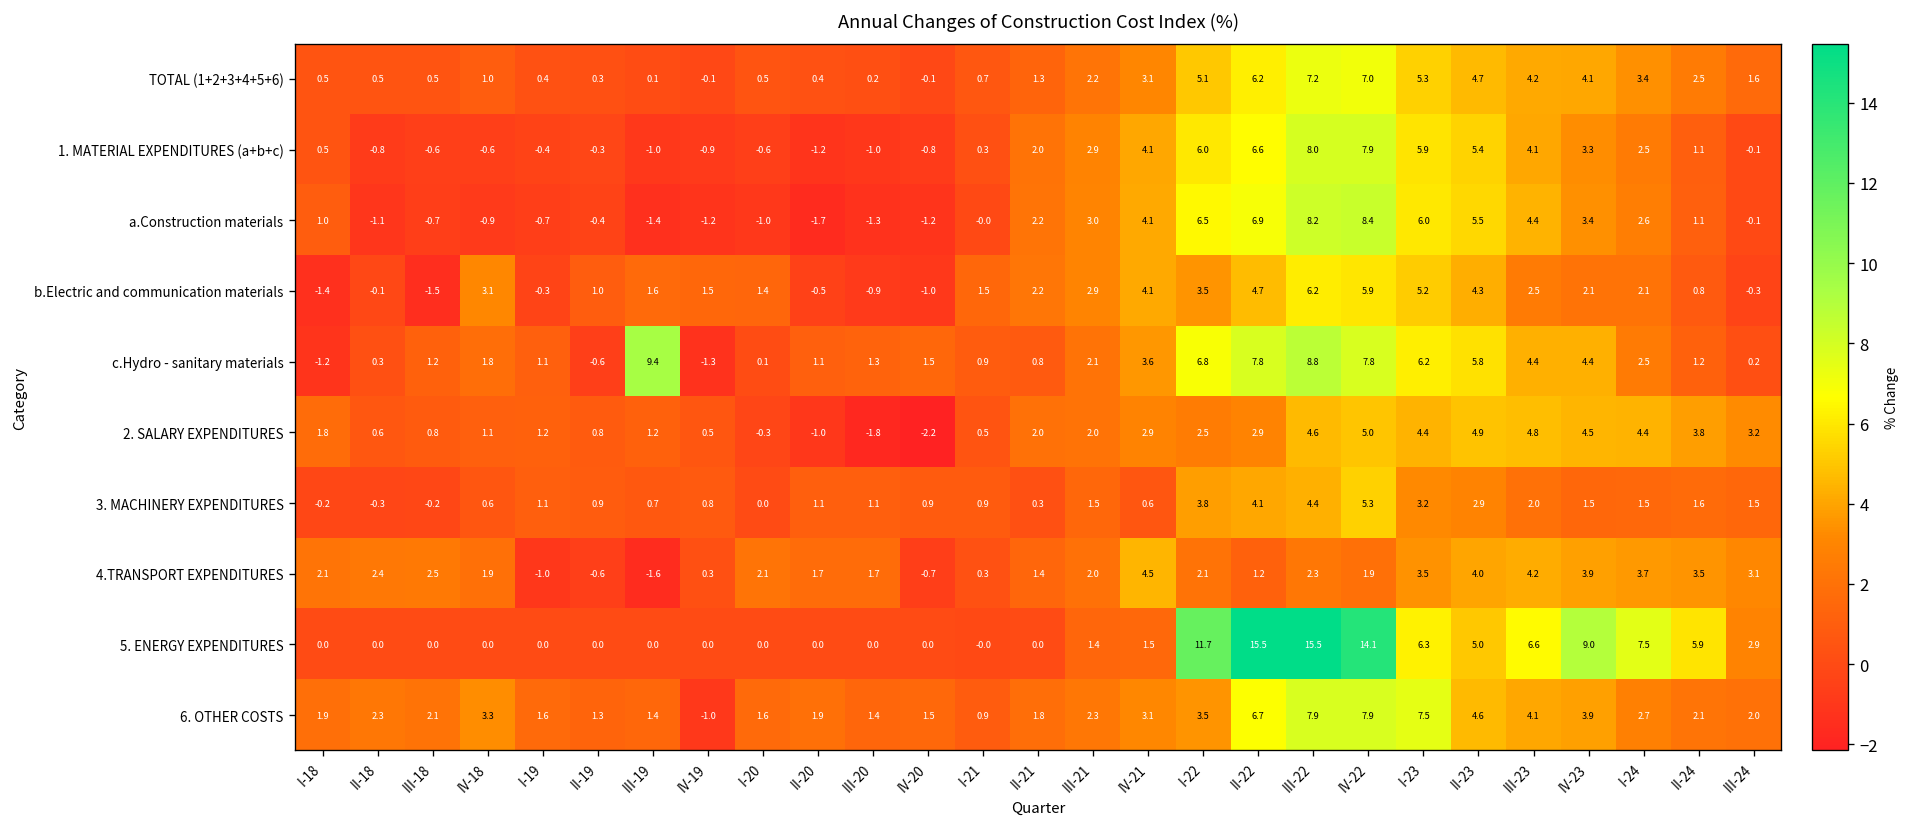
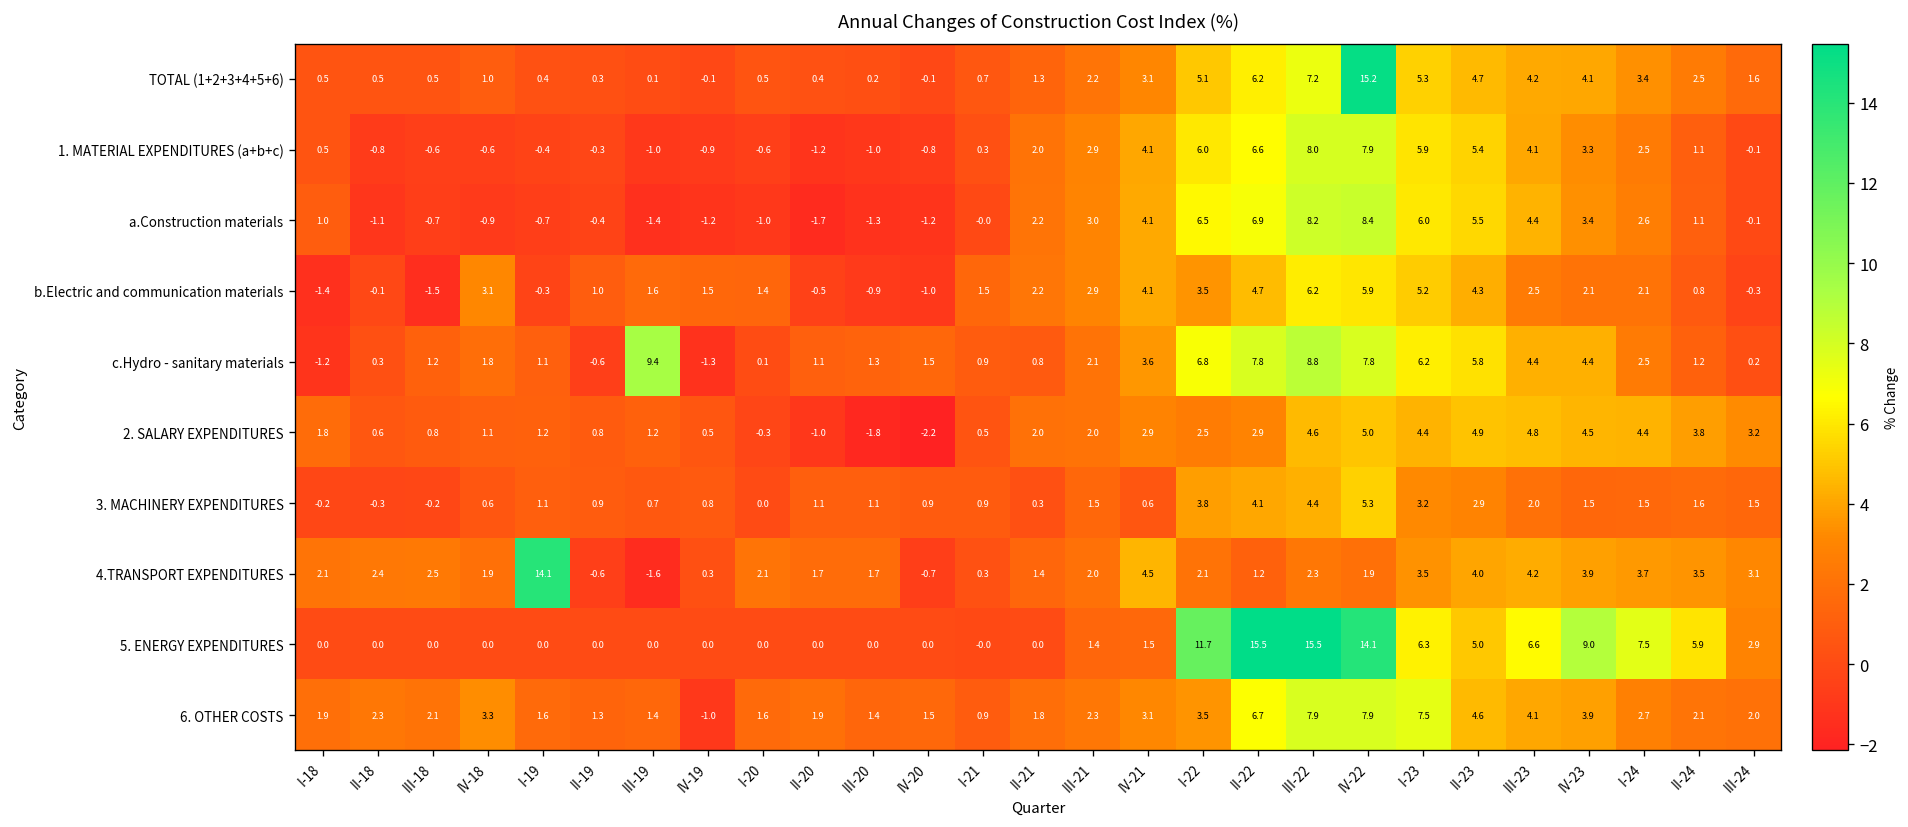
  {
    "TOTAL (1+2+3+4+5+6)": {
      "I-18": 0.5,
      "II-18": 0.5,
      "III-18": 0.5,
      "IV-18": 1.0,
      "I-19": 0.4,
      "II-19": 0.3,
      "III-19": 0.1,
      "IV-19": -0.1,
      "I-20": 0.5,
      "II-20": 0.4,
      "III-20": 0.2,
      "IV-20": -0.1,
      "I-21": 0.7,
      "II-21": 1.3,
      "III-21": 2.2,
      "IV-21": 3.1,
      "I-22": 5.1,
      "II-22": 6.2,
      "III-22": 7.2,
-     "IV-22": 7.0,
+     "IV-22": 15.2,
      "I-23": 5.3,
      "II-23": 4.7,
      "III-23": 4.2,
      "IV-23": 4.1,
      "I-24": 3.4,
      "II-24": 2.5,
      "III-24": 1.6
    },
    "4.TRANSPORT EXPENDITURES": {
      "I-18": 2.1,
      "II-18": 2.4,
      "III-18": 2.5,
      "IV-18": 1.9,
-     "I-19": -1.0,
+     "I-19": 14.1,
      "II-19": -0.6,
      "III-19": -1.6,
      "IV-19": 0.3,
      "I-20": 2.1,
      "II-20": 1.7,
      "III-20": 1.7,
      "IV-20": -0.7,
      "I-21": 0.3,
      "II-21": 1.4,
      "III-21": 2.0,
      "IV-21": 4.5,
      "I-22": 2.1,
      "II-22": 1.2,
      "III-22": 2.3,
      "IV-22": 1.9,
      "I-23": 3.5,
      "II-23": 4.0,
      "III-23": 4.2,
      "IV-23": 3.9,
      "I-24": 3.7,
      "II-24": 3.5,
      "III-24": 3.1
    }
  }
